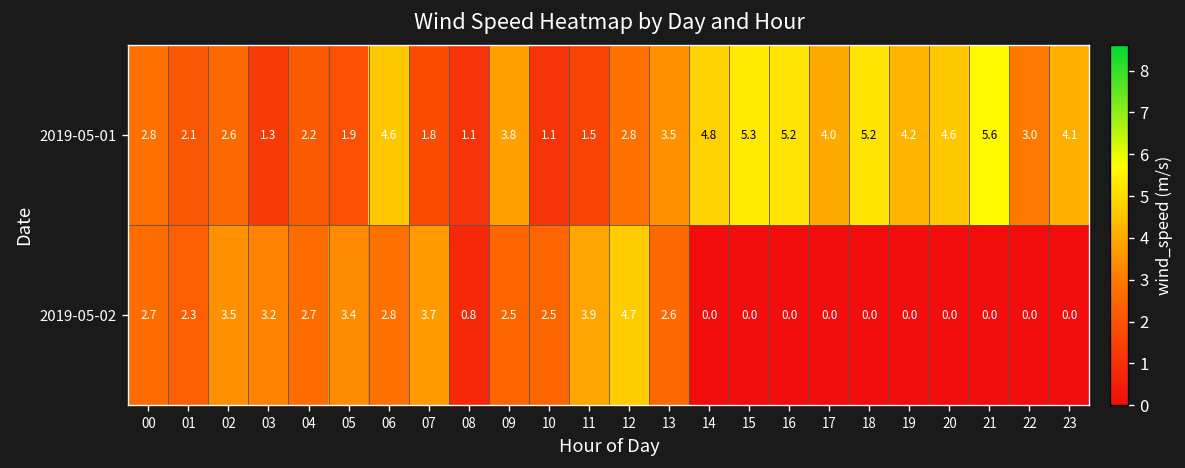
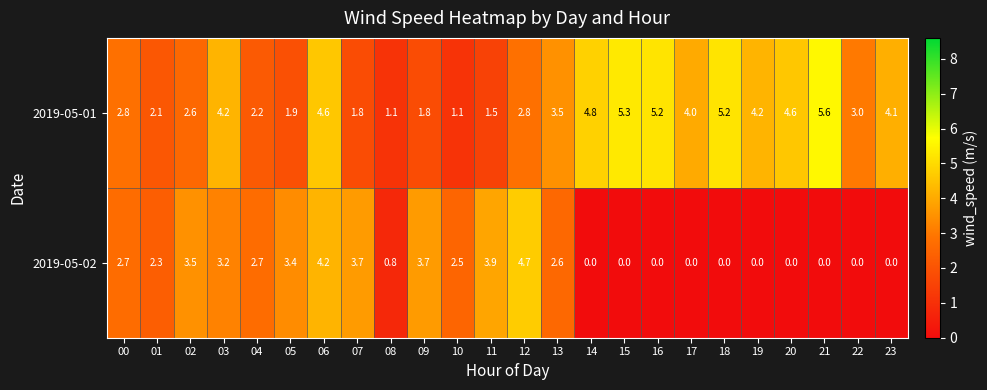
  {
    "2019-05-01": {
      "00": 2.8,
      "01": 2.1,
      "02": 2.6,
-     "03": 1.3,
+     "03": 4.2,
      "04": 2.2,
      "05": 1.9,
      "06": 4.6,
      "07": 1.8,
      "08": 1.1,
-     "09": 3.8,
+     "09": 1.8,
      "10": 1.1,
      "11": 1.5,
      "12": 2.8,
      "13": 3.5,
      "14": 4.8,
      "15": 5.3,
      "16": 5.2,
      "17": 4.0,
      "18": 5.2,
      "19": 4.2,
      "20": 4.6,
      "21": 5.6,
      "22": 3.0,
      "23": 4.1
    },
    "2019-05-02": {
      "00": 2.7,
      "01": 2.3,
      "02": 3.5,
      "03": 3.2,
      "04": 2.7,
      "05": 3.4,
-     "06": 2.8,
+     "06": 4.2,
      "07": 3.7,
      "08": 0.8,
-     "09": 2.5,
+     "09": 3.7,
      "10": 2.5,
      "11": 3.9,
      "12": 4.7,
      "13": 2.6,
      "14": 0.0,
      "15": 0.0,
      "16": 0.0,
      "17": 0.0,
      "18": 0.0,
      "19": 0.0,
      "20": 0.0,
      "21": 0.0,
      "22": 0.0,
      "23": 0.0
    }
  }
